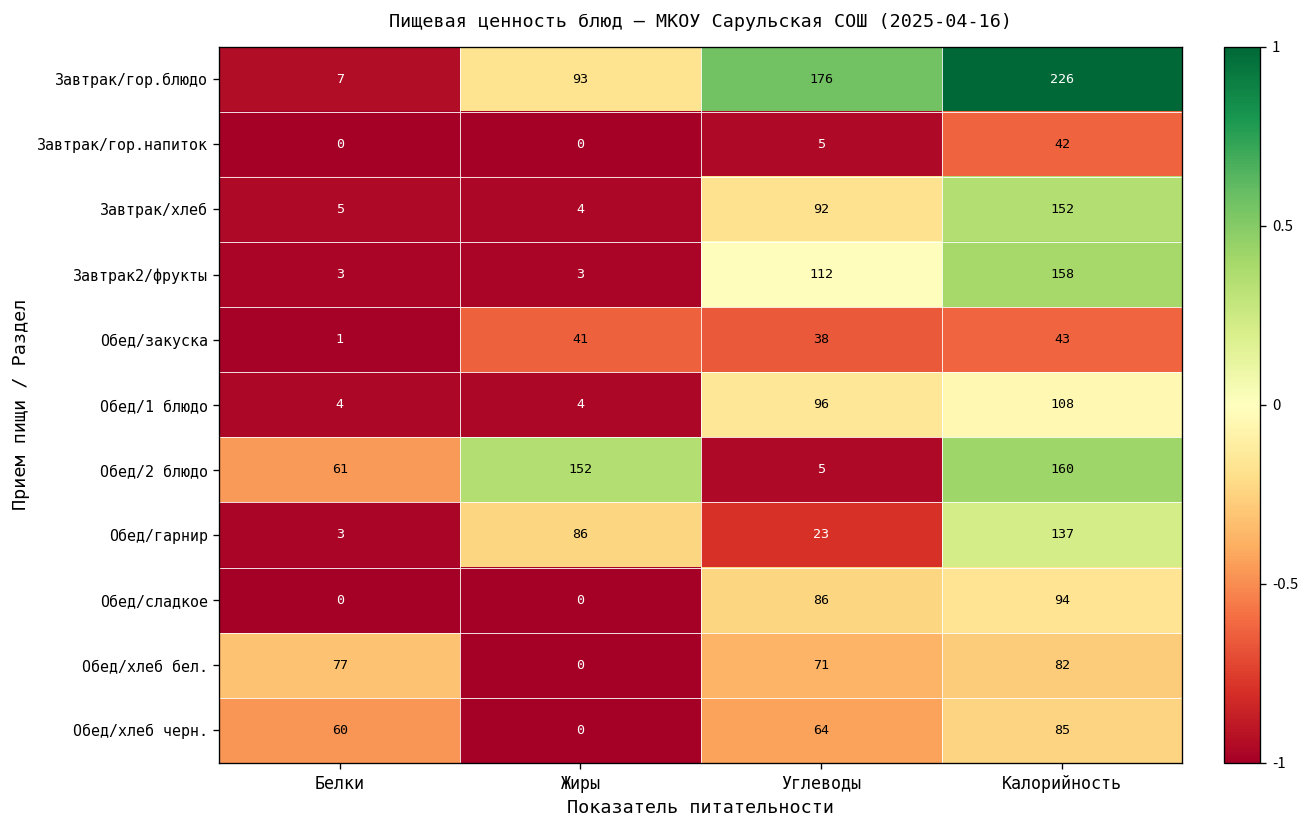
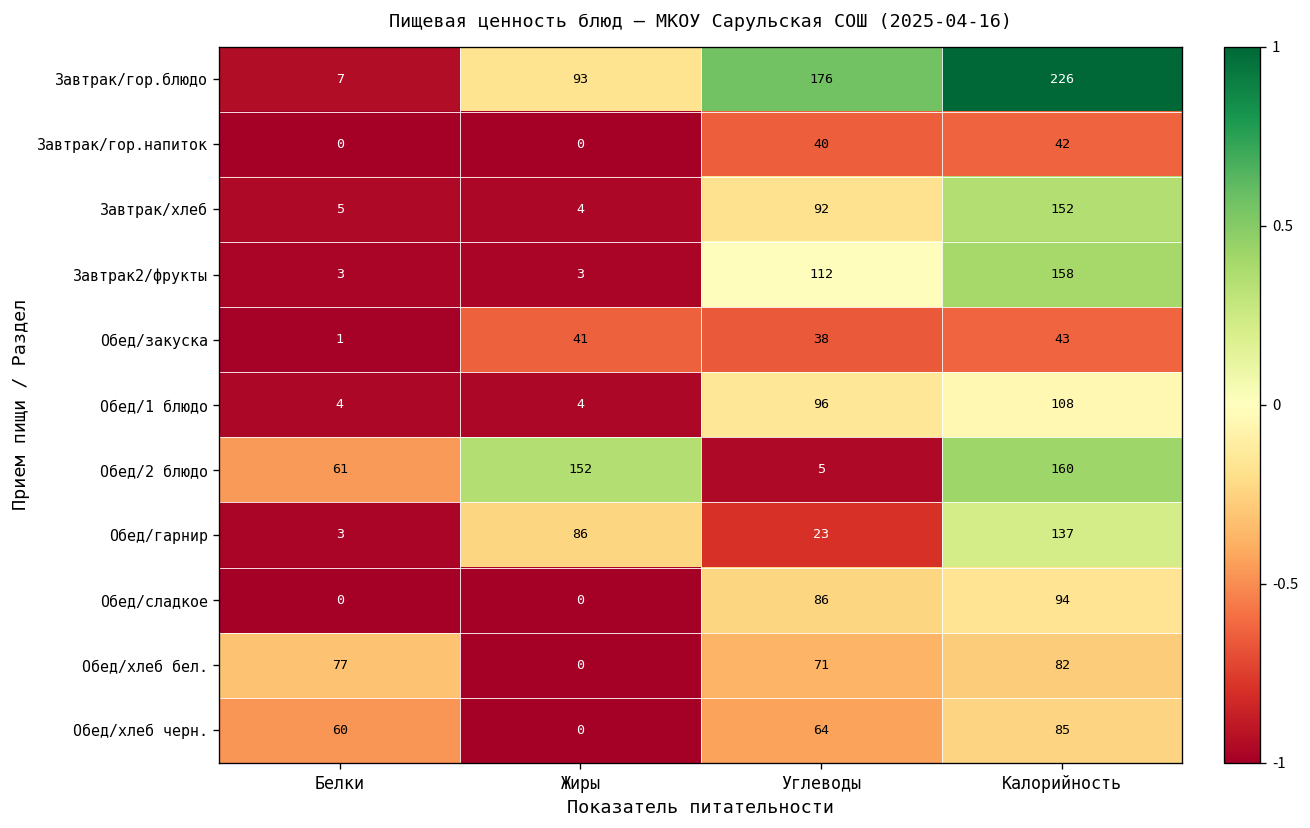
  {
    "Завтрак/гор.блюдо": {
      "Белки": 7,
      "Жиры": 93,
      "Углеводы": 176,
      "Калорийность": 226
    },
    "Завтрак/гор.напиток": {
      "Белки": 0,
      "Жиры": 0,
-     "Углеводы": 5,
+     "Углеводы": 40,
      "Калорийность": 42
    },
    "Завтрак/хлеб": {
      "Белки": 5,
      "Жиры": 4,
      "Углеводы": 92,
      "Калорийность": 152
    },
    "Завтрак2/фрукты": {
      "Белки": 3,
      "Жиры": 3,
      "Углеводы": 112,
      "Калорийность": 158
    },
    "Обед/закуска": {
      "Белки": 1,
      "Жиры": 41,
      "Углеводы": 38,
      "Калорийность": 43
    },
    "Обед/1 блюдо": {
      "Белки": 4,
      "Жиры": 4,
      "Углеводы": 96,
      "Калорийность": 108
    },
    "Обед/2 блюдо": {
      "Белки": 61,
      "Жиры": 152,
      "Углеводы": 5,
      "Калорийность": 160
    },
    "Обед/гарнир": {
      "Белки": 3,
      "Жиры": 86,
      "Углеводы": 23,
      "Калорийность": 137
    },
    "Обед/сладкое": {
      "Белки": 0,
      "Жиры": 0,
      "Углеводы": 86,
      "Калорийность": 94
    },
    "Обед/хлеб бел.": {
      "Белки": 77,
      "Жиры": 0,
      "Углеводы": 71,
      "Калорийность": 82
    },
    "Обед/хлеб черн.": {
      "Белки": 60,
      "Жиры": 0,
      "Углеводы": 64,
      "Калорийность": 85
    }
  }
